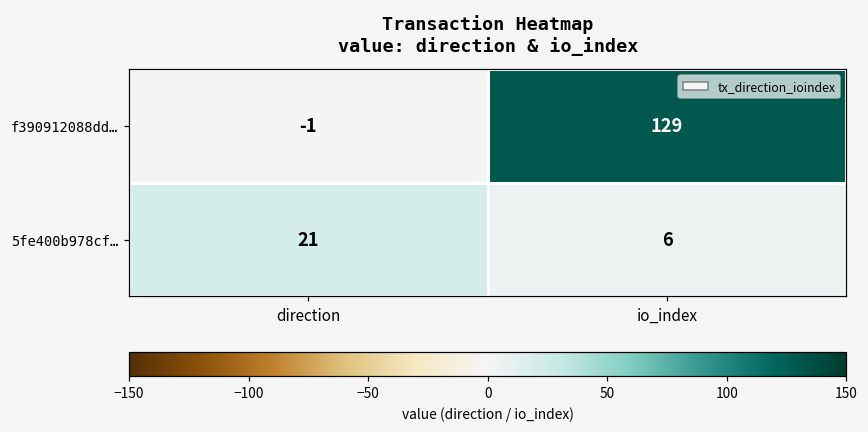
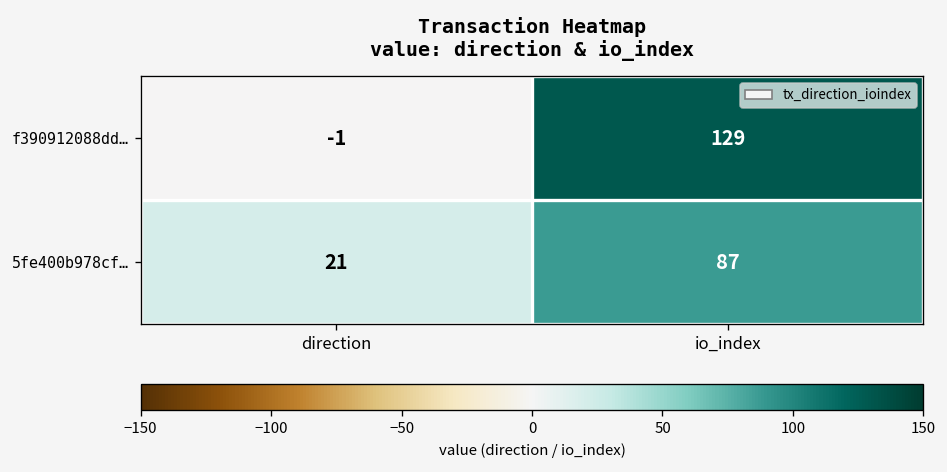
  {
    "f390912088dd…": {
      "direction": -1,
      "io_index": 129
    },
    "5fe400b978cf…": {
      "direction": 21,
-     "io_index": 6
+     "io_index": 87
    }
  }
